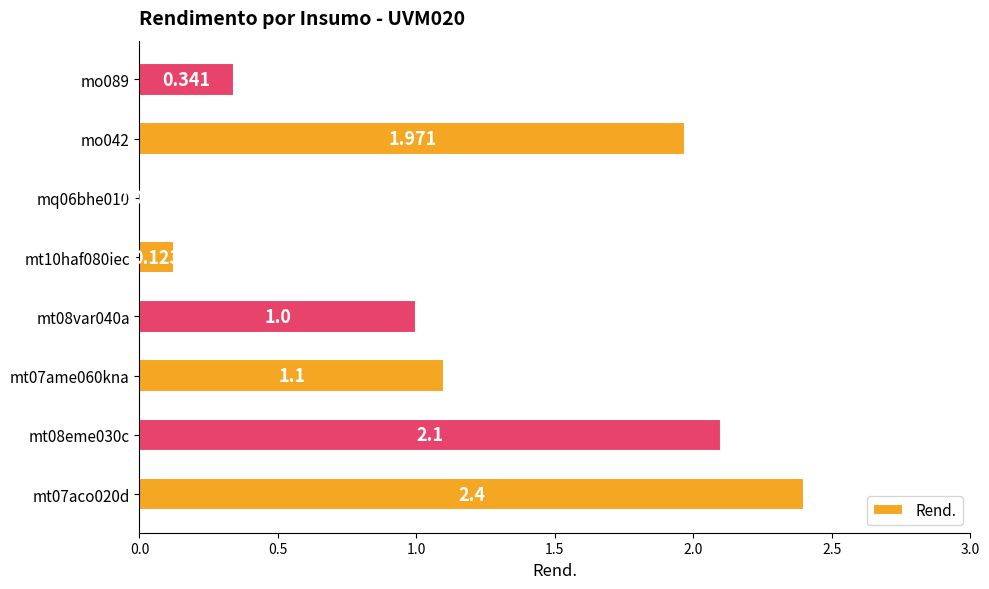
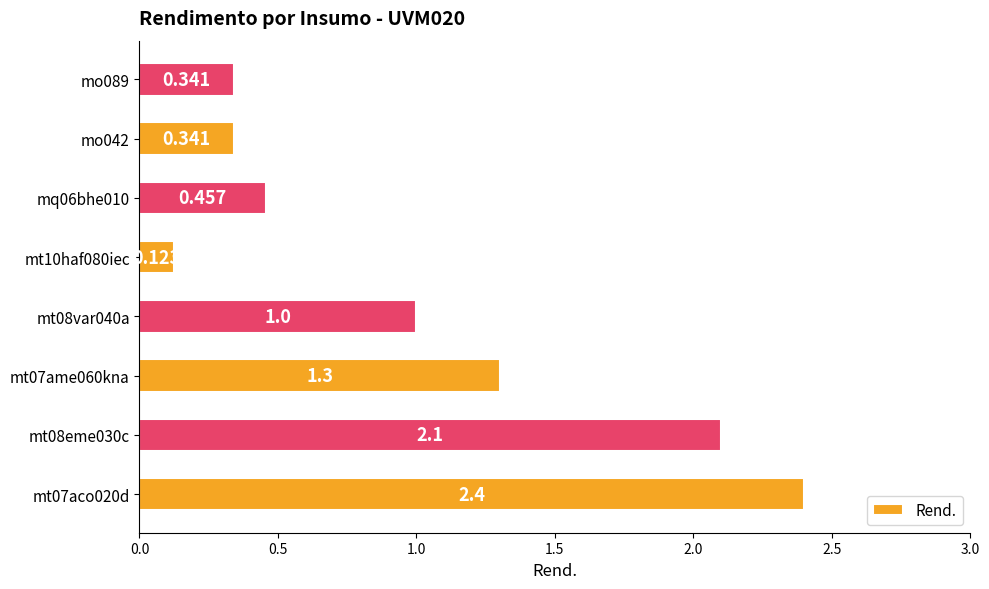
  {
    "mo089": 0.341,
-   "mo042": 1.971,
-   "mq06bhe010": 0.01,
+   "mo042": 0.341,
+   "mq06bhe010": 0.46,
    "mt10haf080iec": 0.123,
    "mt08var040a": 1.0,
-   "mt07ame060kna": 1.1,
+   "mt07ame060kna": 1.3,
    "mt08eme030c": 2.1,
    "mt07aco020d": 2.4
  }
